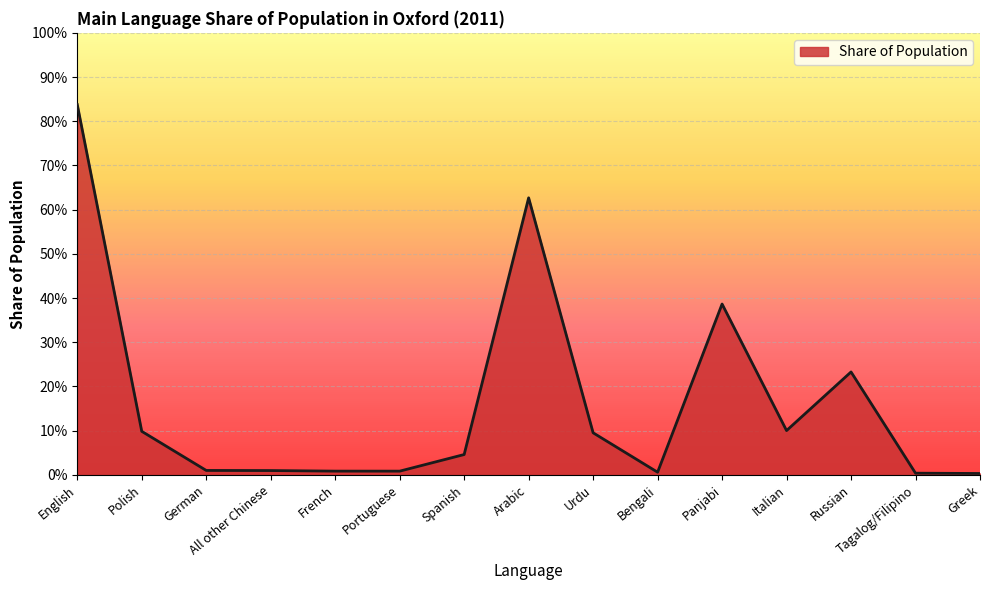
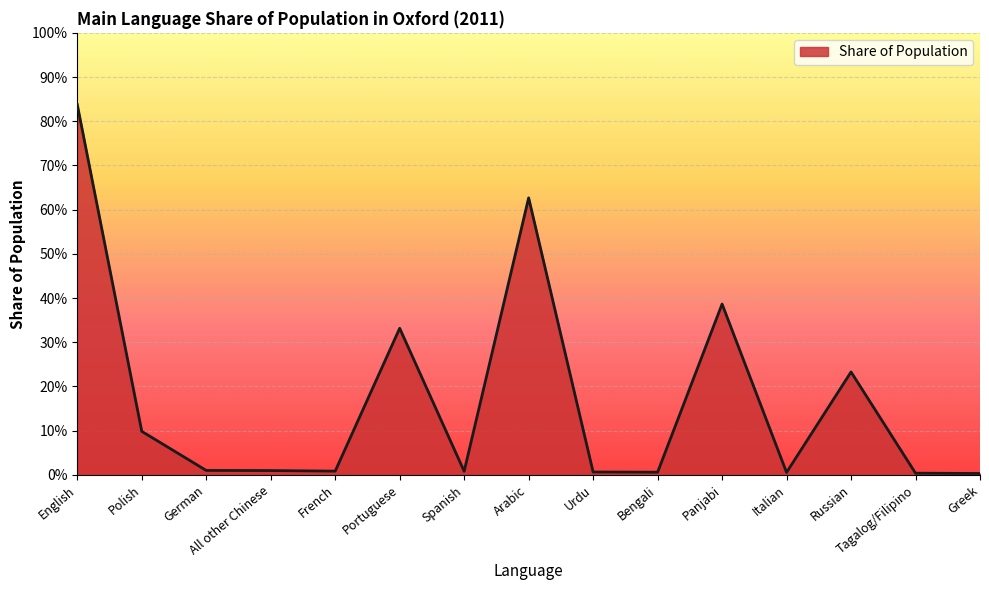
  {
    "English": "84%",
    "Polish": "10%",
    "German": "1%",
    "All other Chinese": "1%",
    "French": "1%",
-   "Portuguese": "1%",
-   "Spanish": "5%",
+   "Portuguese": "33%",
+   "Spanish": "1%",
    "Arabic": "63%",
-   "Urdu": "10%",
+   "Urdu": "1%",
    "Bengali": "1%",
    "Panjabi": "39%",
-   "Italian": "10%",
+   "Italian": "1%",
    "Russian": "23%",
    "Tagalog/Filipino": "0%",
    "Greek": "0%"
  }
